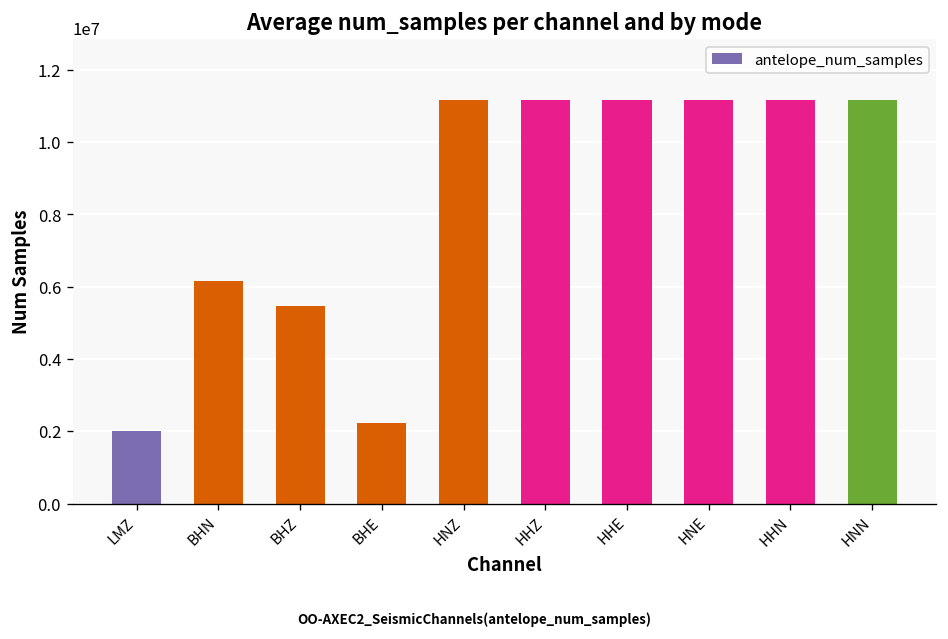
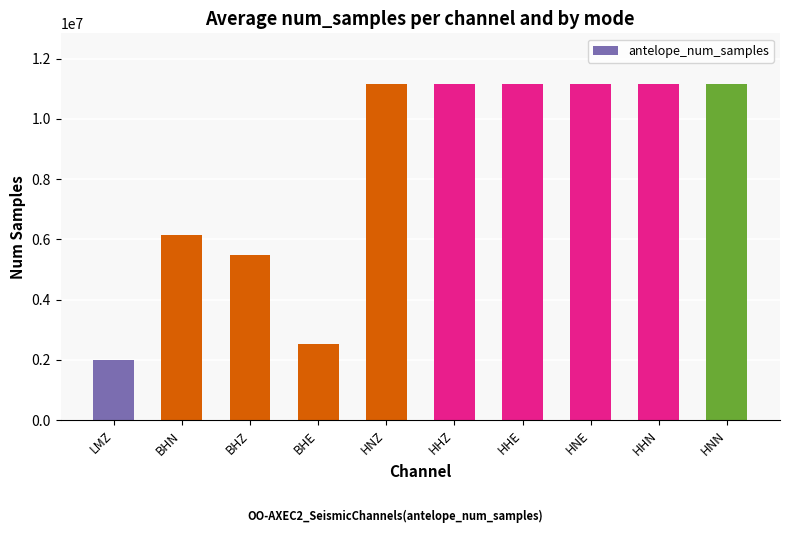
  {
    "LMZ": 2000000,
    "BHN": 6200000,
    "BHZ": 5500000,
-   "BHE": 2200000,
+   "BHE": 2500000,
    "HNZ": 11200000,
    "HHZ": 11200000,
    "HHE": 11200000,
    "HNE": 11200000,
    "HHN": 11200000,
    "HNN": 11200000
  }
